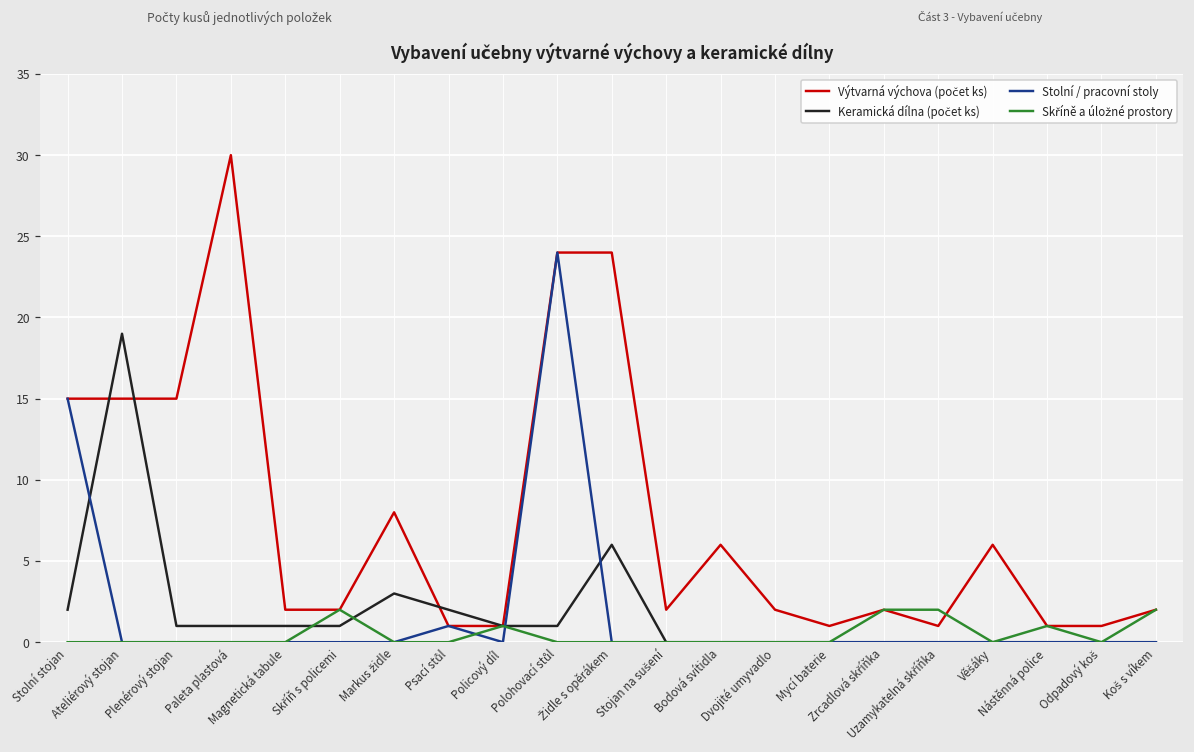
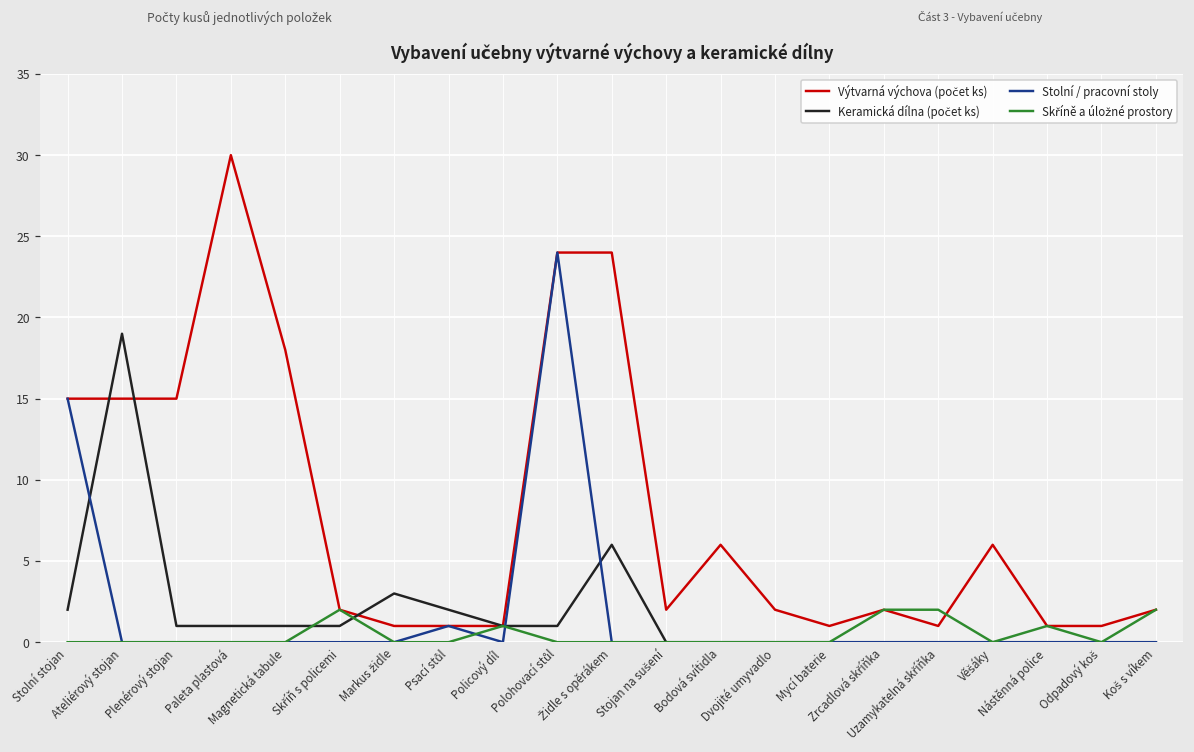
  {
    "Výtvarná výchova (počet ks)": {
      "Ateliérový stojan": 15,
      "Plenérový stojan": 15,
      "Paleta plastová": 30,
-     "Magnetická tabule": 2,
-     "Markus židle": 8,
+     "Magnetická tabule": 18,
+     "Markus židle": 1,
      "Židle s opěrákem": 24,
      "Stojan na sušení": 2,
      "Bodová svítidla": 6,
      "Dvojité umyvadlo": 2,
      "Mycí baterie": 1,
      "Uzamykatelná skříňka": 1,
      "Věšáky": 6,
      "Odpadový koš": 1
    },
    "Keramická dílna (počet ks)": {
      "Stolní stojan": 2,
      "Ateliérový stojan": 19,
      "Plenérový stojan": 1,
      "Paleta plastová": 1,
      "Magnetická tabule": 1,
      "Skříň s policemi": 1,
      "Markus židle": 3,
      "Psací stůl": 2,
      "Polohovací stůl": 1,
      "Židle s opěrákem": 6
    },
    "Stolní / pracovní stoly": {
      "Skříň s policemi": 0,
      "Policový díl": 0
    },
    "Skříně a úložné prostory": {
      "Stolní stojan": 0,
      "Psací stůl": 0,
      "Polohovací stůl": 0,
      "Uzamykatelná skříňka": 2
    }
  }
